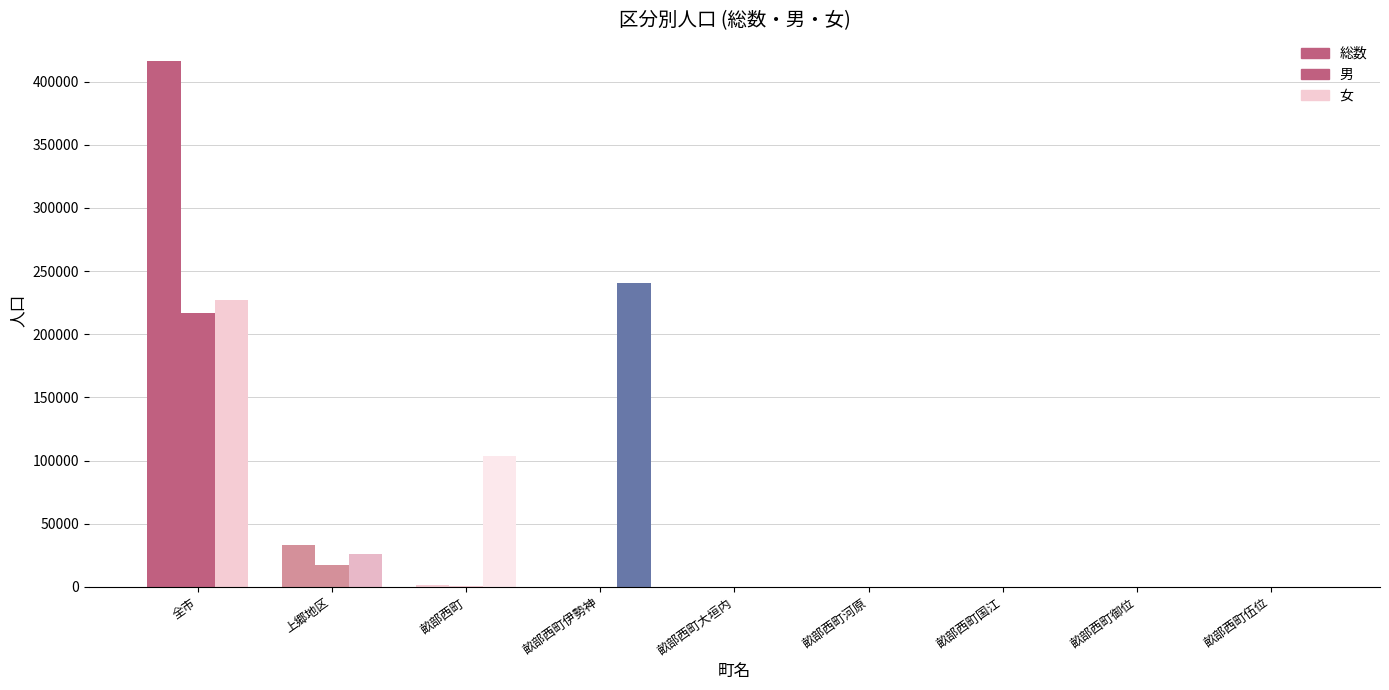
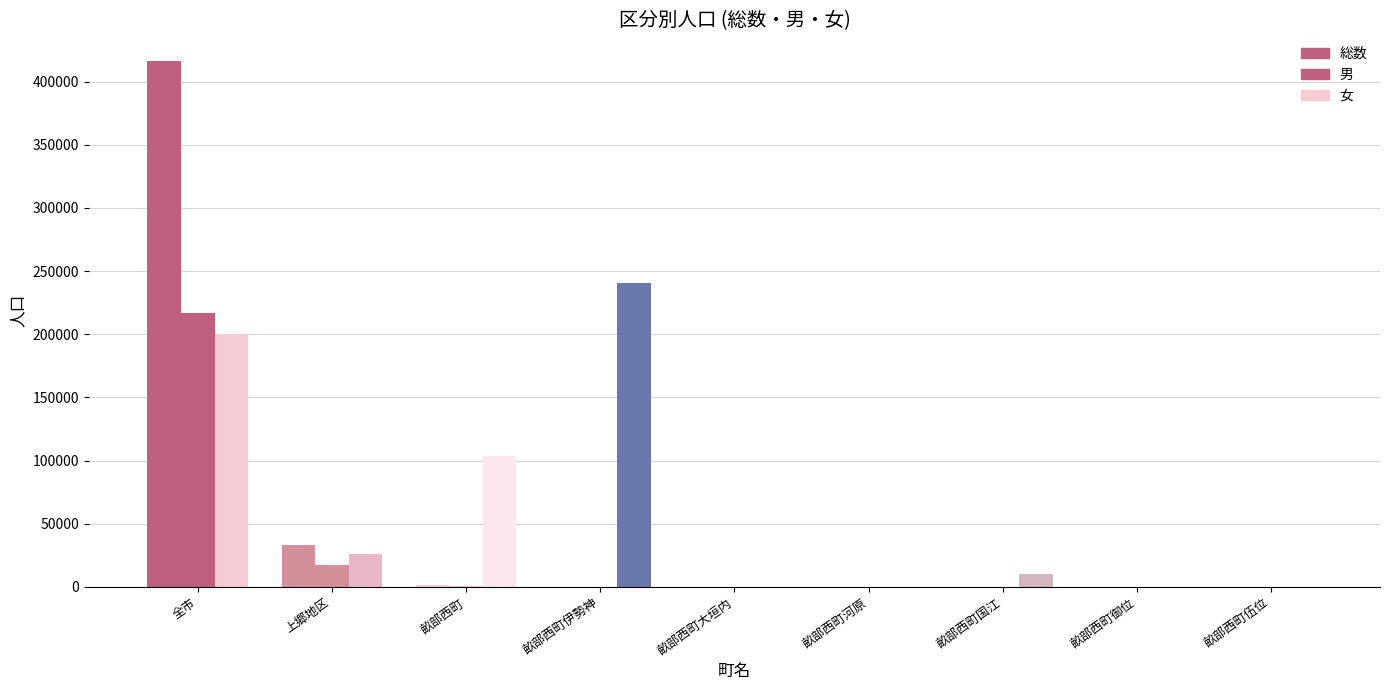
  {
    "女": {
-     "全市": 227000,
+     "全市": 200000,
      "上郷地区": 26000,
      "畝部西町": 104000,
      "畝部西町伊勢神": 241000,
-     "畝部西町国江": 0
+     "畝部西町国江": 10000
    }
  }
